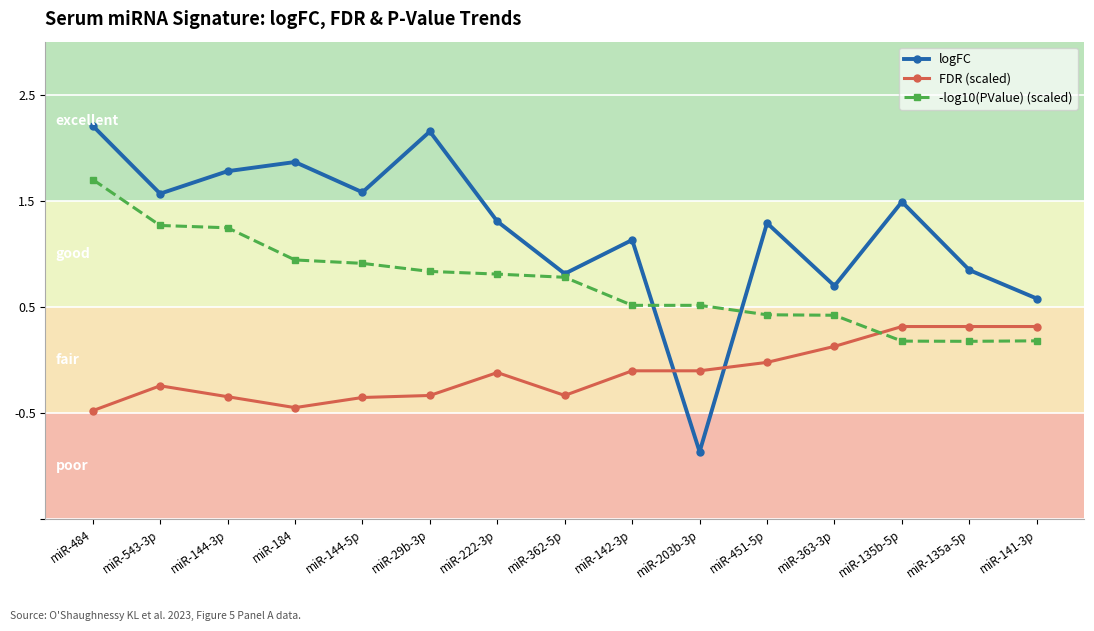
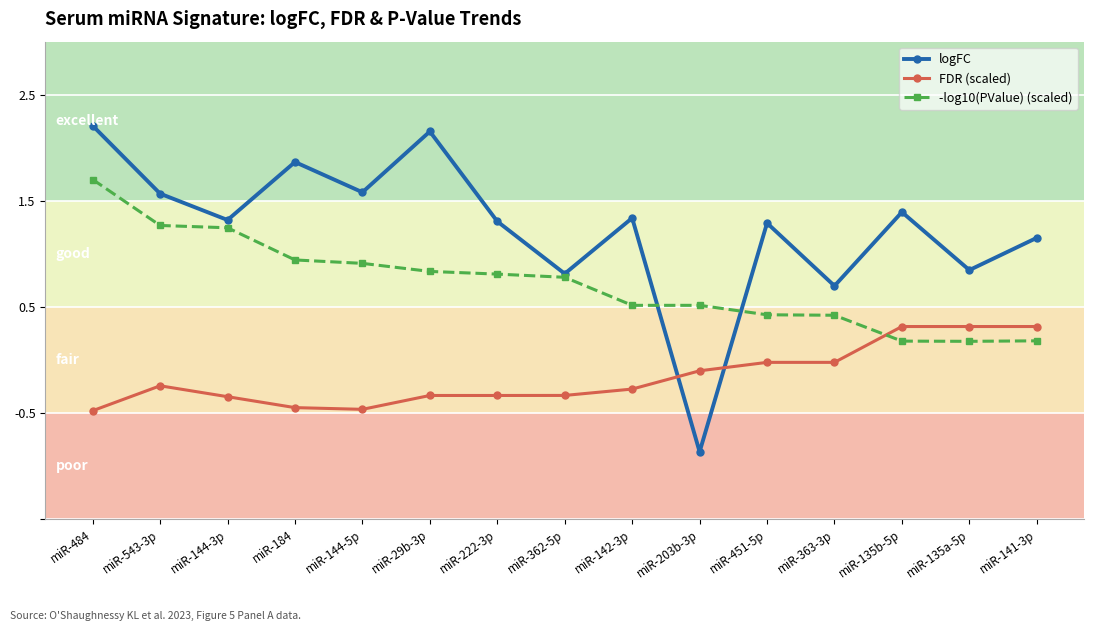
  {
    "logFC": {
      "miR-543-3p": 1.57,
-     "miR-144-3p": 1.78,
+     "miR-144-3p": 1.32,
      "miR-184": 1.86,
      "miR-144-5p": 1.58,
      "miR-29b-3p": 2.15,
      "miR-222-3p": 1.30,
      "miR-362-5p": 0.81,
-     "miR-142-3p": 1.13,
+     "miR-142-3p": 1.34,
      "miR-203b-3p": -0.87,
      "miR-451-5p": 1.29,
      "miR-363-3p": 0.70,
-     "miR-135b-5p": 1.49,
+     "miR-135b-5p": 1.39,
      "miR-135a-5p": 0.85,
-     "miR-141-3p": 0.58
+     "miR-141-3p": 1.15
    },
    "FDR (scaled)": {
      "miR-484": -0.48,
      "miR-543-3p": -0.25,
      "miR-144-3p": -0.35,
      "miR-184": -0.45,
-     "miR-144-5p": -0.36,
+     "miR-144-5p": -0.47,
      "miR-29b-3p": -0.34,
-     "miR-222-3p": -0.12,
+     "miR-222-3p": -0.34,
      "miR-362-5p": -0.34,
-     "miR-142-3p": -0.10,
+     "miR-142-3p": -0.28,
      "miR-203b-3p": -0.10,
      "miR-451-5p": -0.02,
-     "miR-363-3p": 0.13,
+     "miR-363-3p": -0.02,
      "miR-135b-5p": 0.31,
      "miR-135a-5p": 0.31,
      "miR-141-3p": 0.31
    },
    "-log10(PValue) (scaled)": {
      "miR-484": 1.70,
      "miR-543-3p": 1.27,
      "miR-144-3p": 1.24,
      "miR-184": 0.94,
      "miR-144-5p": 0.91,
      "miR-29b-3p": 0.83,
      "miR-222-3p": 0.81,
      "miR-362-5p": 0.78,
      "miR-142-3p": 0.51,
      "miR-203b-3p": 0.51,
      "miR-451-5p": 0.42,
      "miR-363-3p": 0.42,
      "miR-135b-5p": 0.18,
      "miR-135a-5p": 0.17,
      "miR-141-3p": 0.18
    }
  }
